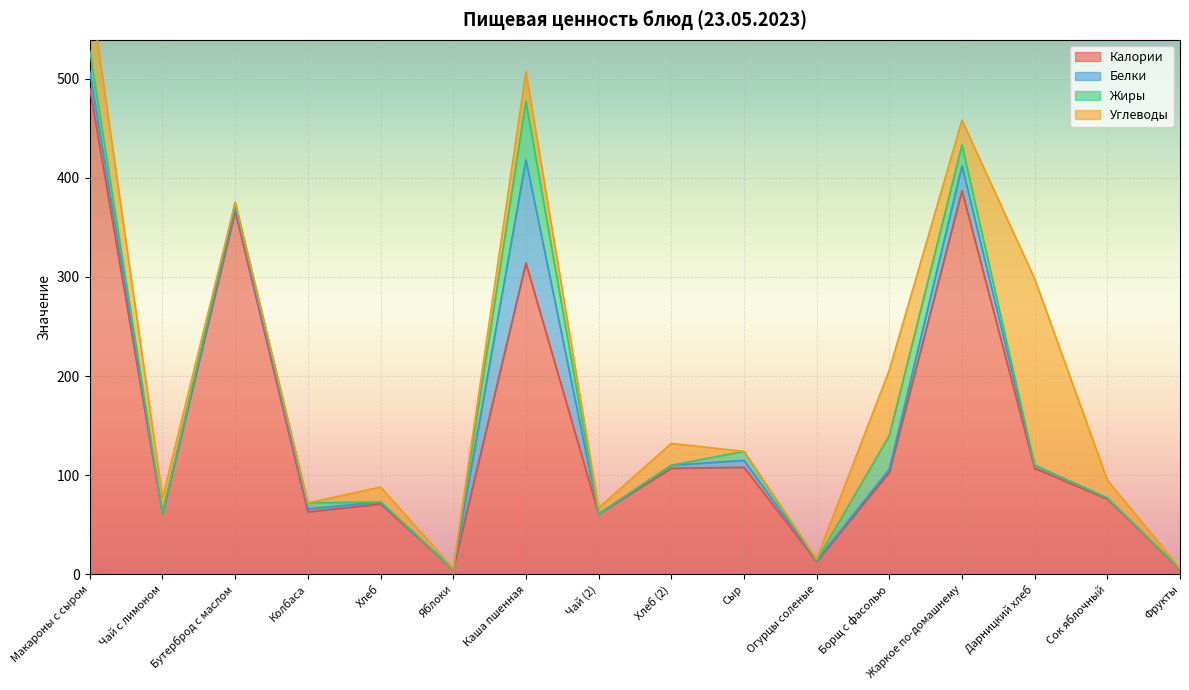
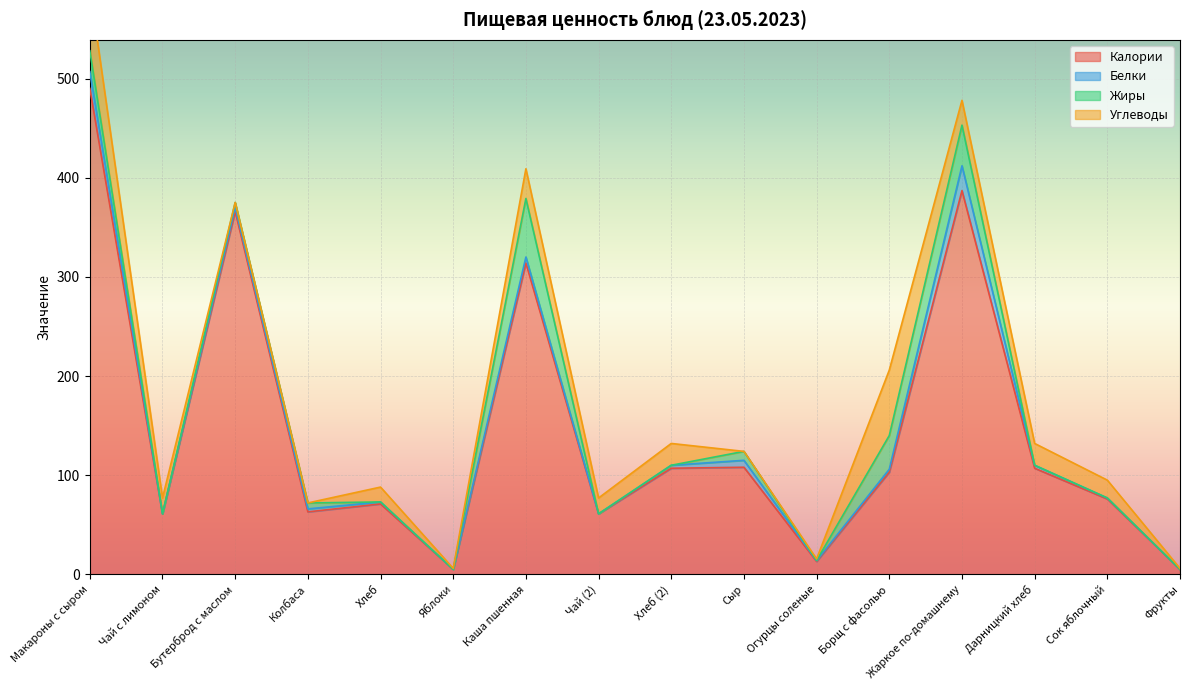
  {
    "Калории": {
      "Макароны с сыром": 490,
      "Бутерброд с маслом": 370,
      "Колбаса": 60,
      "Каша пшенная": 310,
      "Хлеб (2)": 110,
      "Сыр": 110,
      "Борщ с фасолью": 100,
      "Жаркое по-домашнему": 390,
      "Дарницкий хлеб": 110
    },
    "Белки": {
      "Макароны с сыром": 20,
      "Бутерброд с маслом": 0,
      "Колбаса": 0,
-     "Каша пшенная": 100,
+     "Каша пшенная": 10,
      "Сыр": 10,
      "Борщ с фасолью": 0,
      "Жаркое по-домашнему": 30
    },
    "Жиры": {
      "Макароны с сыром": 20,
      "Каша пшенная": 60,
      "Борщ с фасолью": 30,
-     "Жаркое по-домашнему": 20
+     "Жаркое по-домашнему": 40
    },
    "Углеводы": {
      "Чай с лимоном": 20,
      "Хлеб": 20,
      "Каша пшенная": 30,
-     "Чай (2)": 10,
+     "Чай (2)": 20,
      "Хлеб (2)": 20,
      "Борщ с фасолью": 70,
      "Жаркое по-домашнему": 30,
-     "Дарницкий хлеб": 190,
+     "Дарницкий хлеб": 20,
      "Сок яблочный": 20
    }
  }
